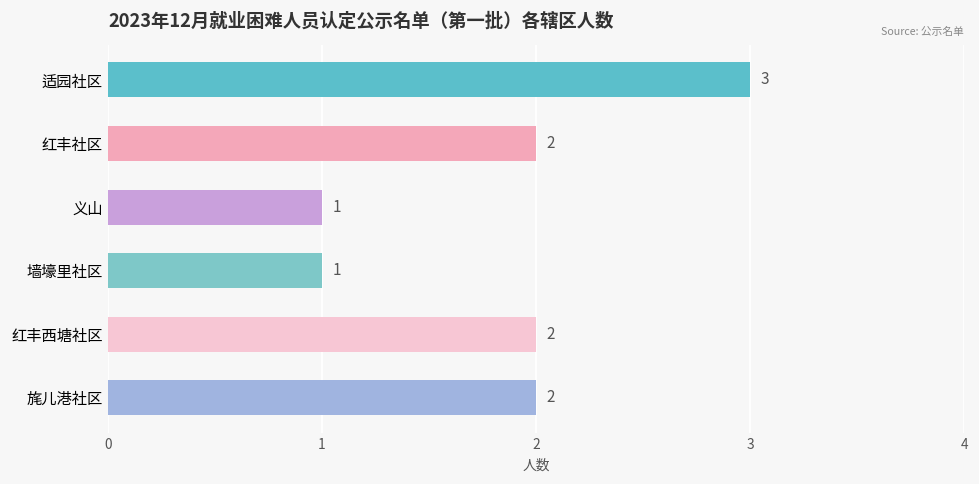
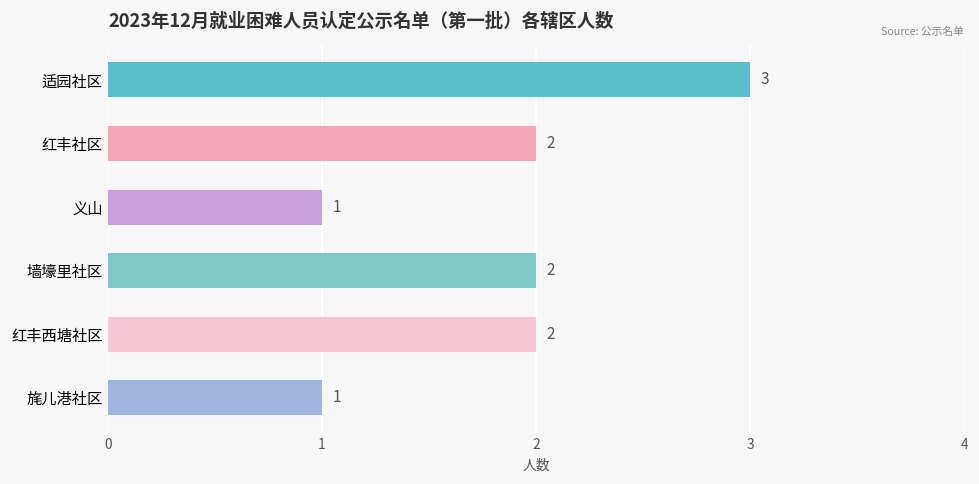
  {
    "适园社区": 3,
    "红丰社区": 2,
    "义山": 1,
-   "墙壕里社区": 1,
+   "墙壕里社区": 2,
    "红丰西塘社区": 2,
-   "旄儿港社区": 2
+   "旄儿港社区": 1
  }
